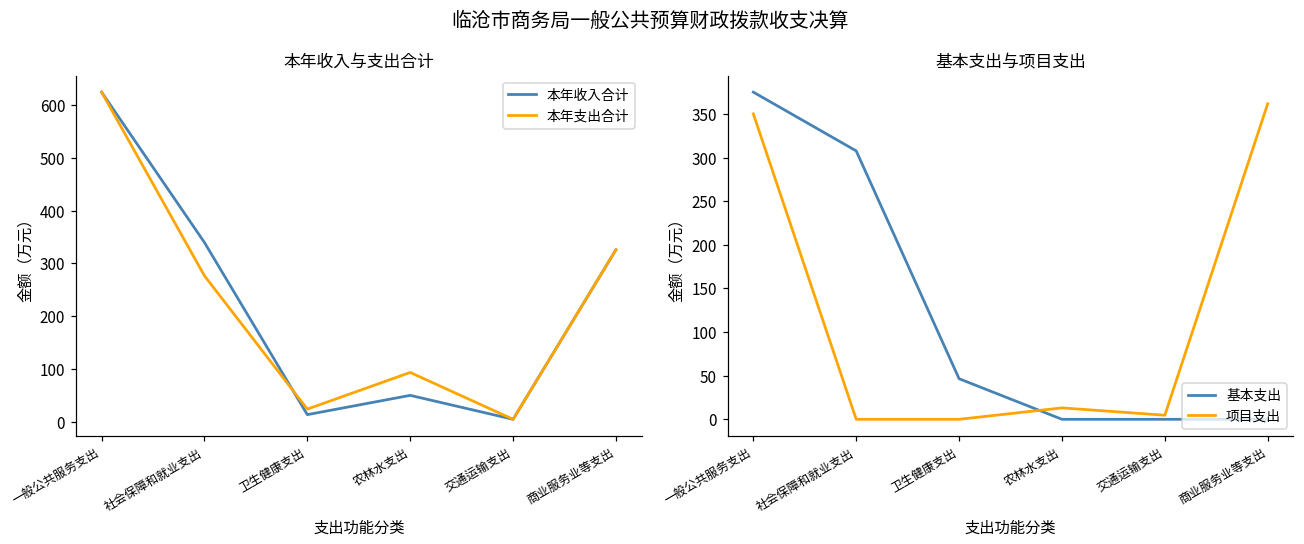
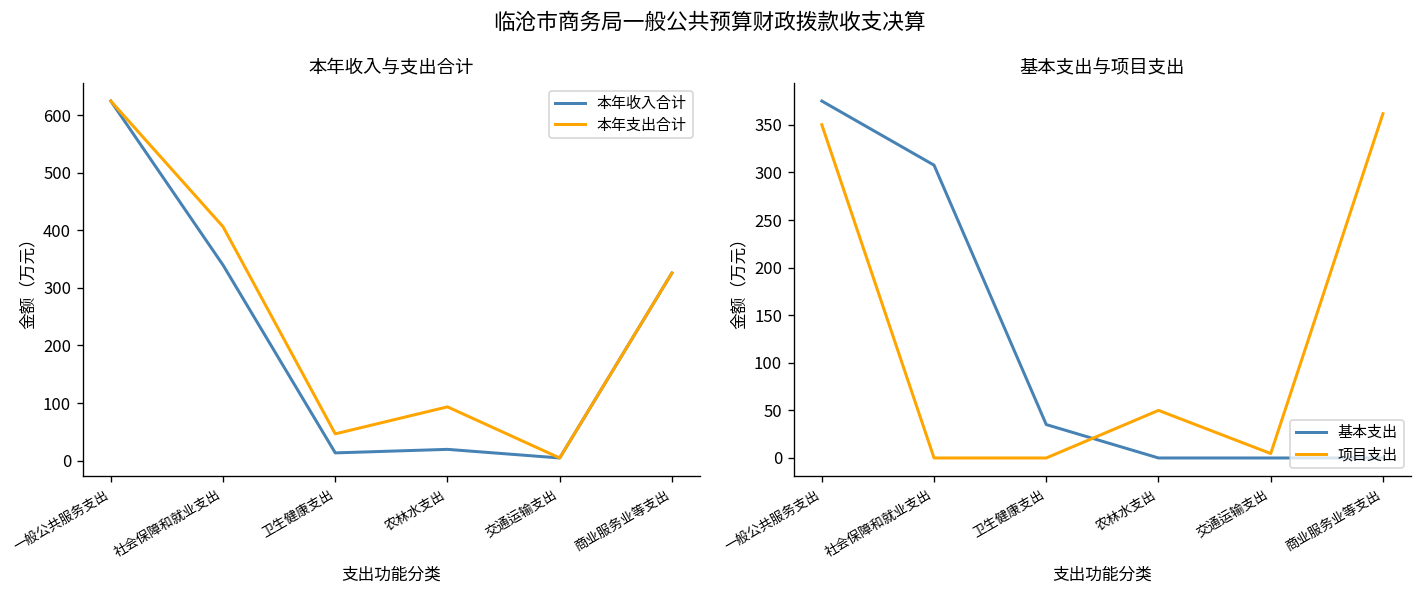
  {
    "本年收入与支出合计": {
      "本年收入合计": {
        "社会保障和就业支出": 340,
        "卫生健康支出": 10,
-       "农林水支出": 50
+       "农林水支出": 20
      },
      "本年支出合计": {
-       "社会保障和就业支出": 280,
-       "卫生健康支出": 20,
+       "社会保障和就业支出": 410,
+       "卫生健康支出": 50,
        "农林水支出": 90
      }
    },
    "基本支出与项目支出": {
      "基本支出": {
        "一般公共服务支出": 370,
        "社会保障和就业支出": 310,
-       "卫生健康支出": 50,
+       "卫生健康支出": 40,
        "农林水支出": 0,
        "交通运输支出": 0
      },
      "项目支出": {
        "一般公共服务支出": 350,
        "社会保障和就业支出": 0,
        "卫生健康支出": 0,
-       "农林水支出": 10,
+       "农林水支出": 50,
        "交通运输支出": 0,
        "商业服务业等支出": 360
      }
    }
  }
